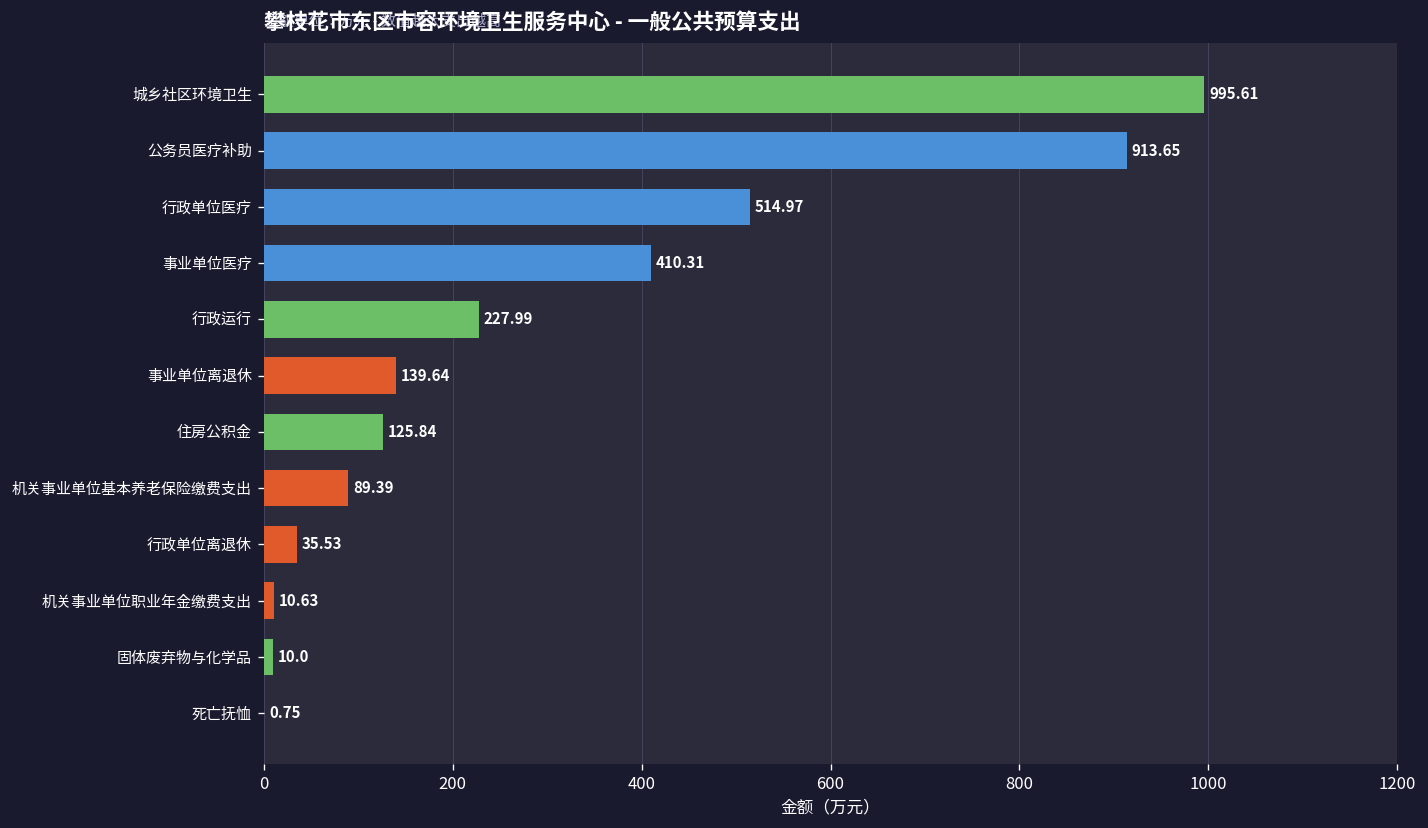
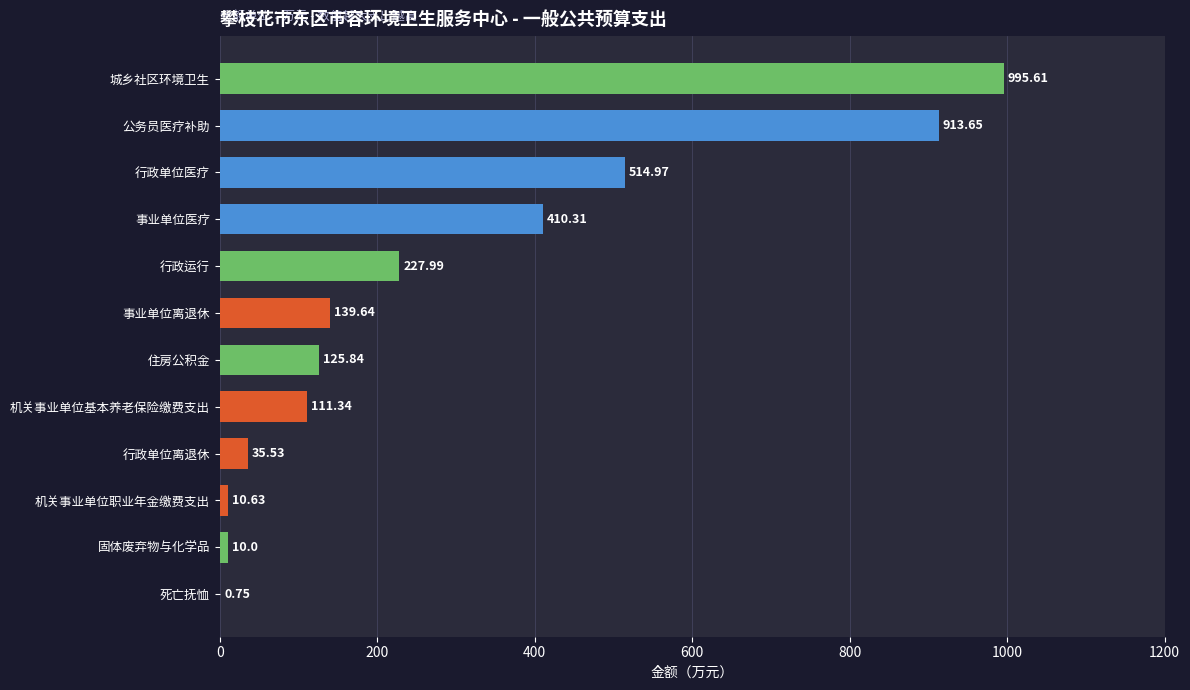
  {
    "城乡社区环境卫生": 995.61,
    "公务员医疗补助": 913.65,
    "行政单位医疗": 514.97,
    "事业单位医疗": 410.31,
    "行政运行": 227.99,
    "事业单位离退休": 139.64,
    "住房公积金": 125.84,
-   "机关事业单位基本养老保险缴费支出": 89.39,
+   "机关事业单位基本养老保险缴费支出": 111.34,
    "行政单位离退休": 35.53,
    "机关事业单位职业年金缴费支出": 10.63,
    "固体废弃物与化学品": 10.0,
    "死亡抚恤": 0.75
  }
